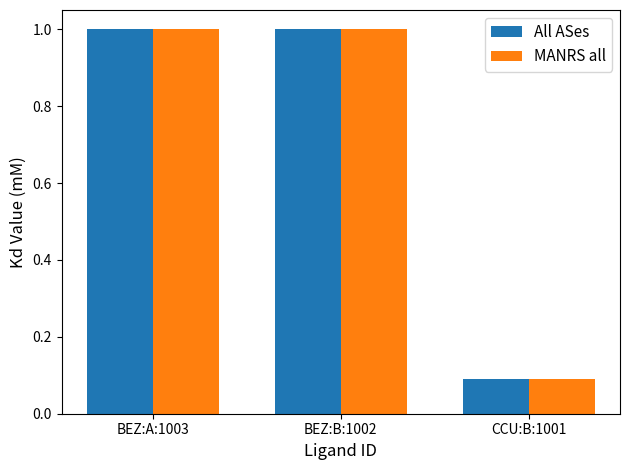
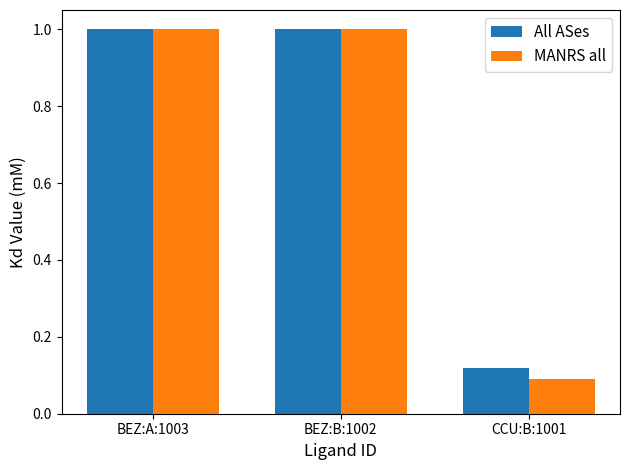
  {
    "All ASes": {
      "BEZ:A:1003": 1.00,
      "BEZ:B:1002": 1.00,
-     "CCU:B:1001": 0.09
+     "CCU:B:1001": 0.12
    },
    "MANRS all": {
      "BEZ:A:1003": 1.00,
      "BEZ:B:1002": 1.00,
      "CCU:B:1001": 0.09
    }
  }
